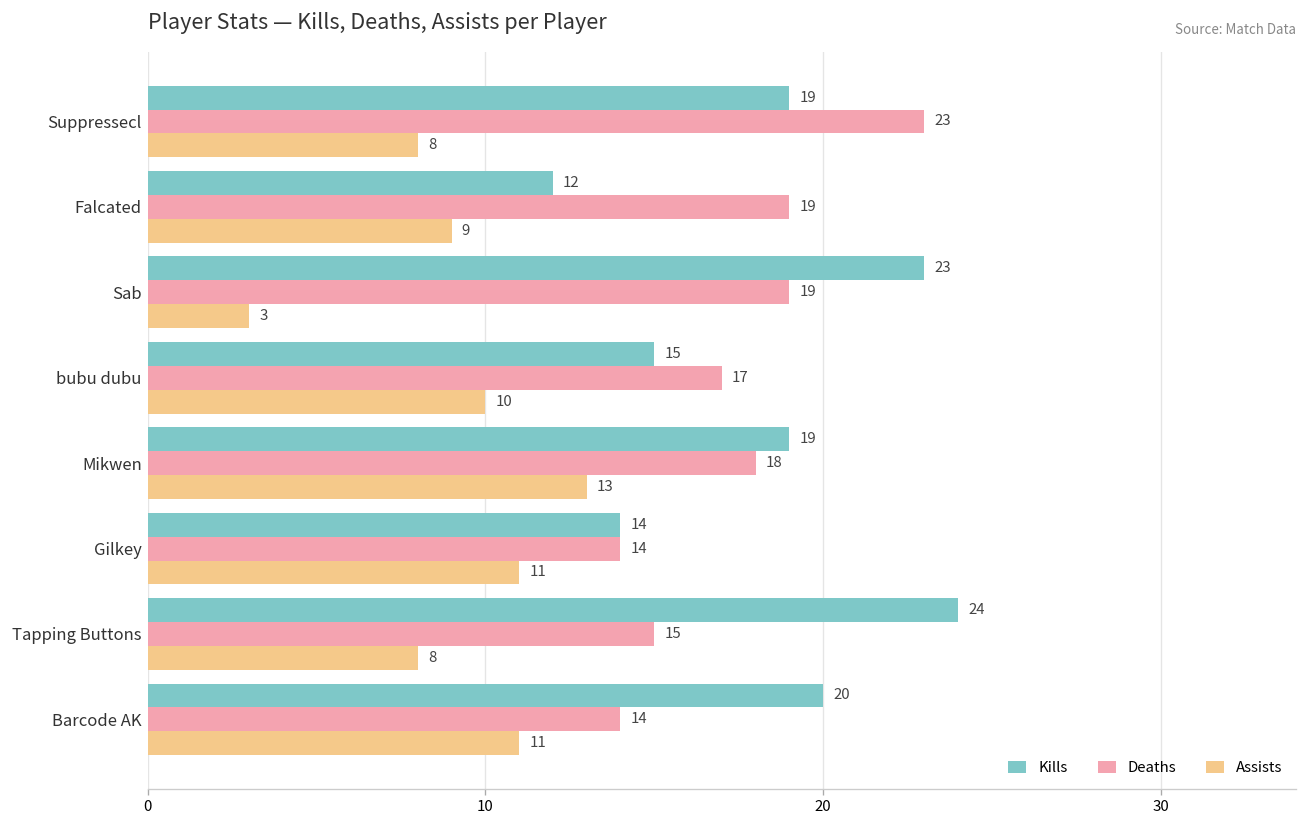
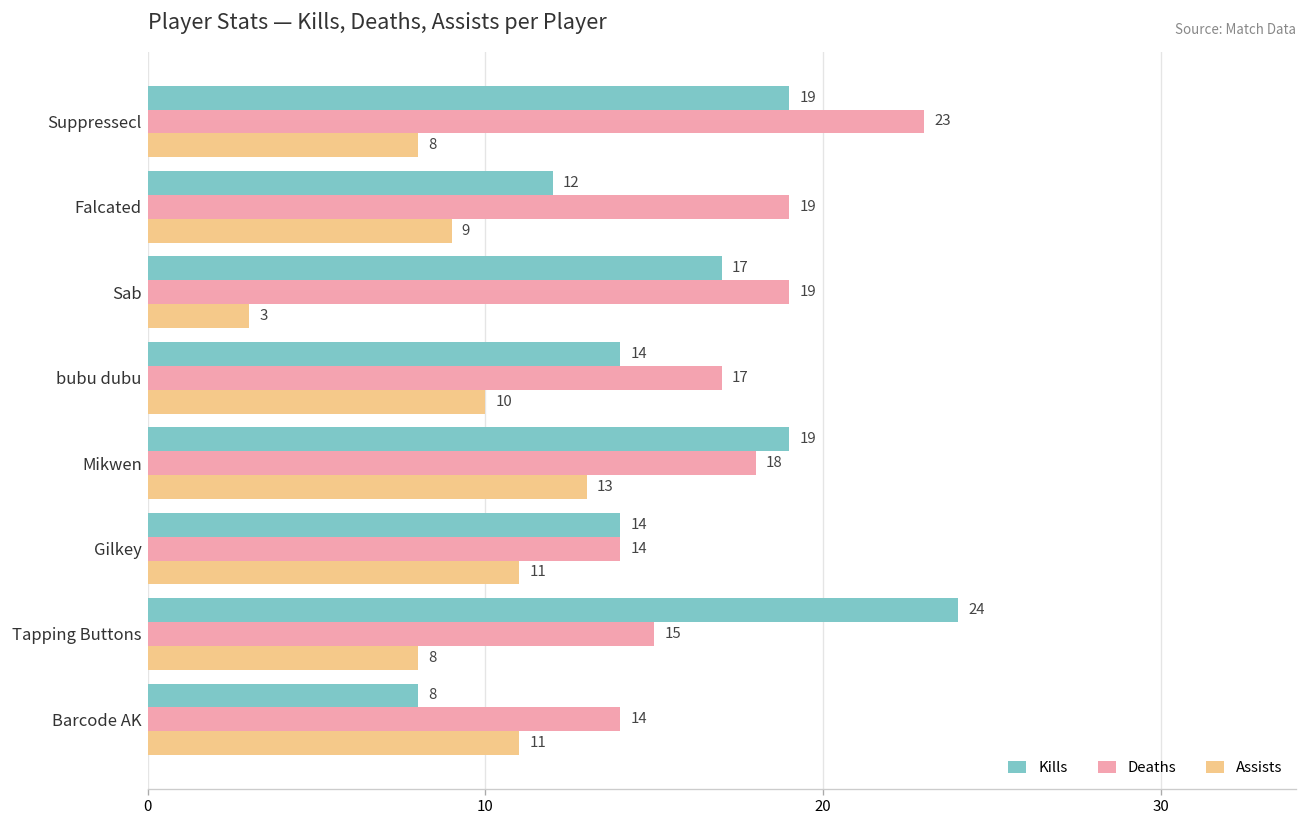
  {
    "Kills": {
      "Suppressecl": 19,
      "Falcated": 12,
-     "Sab": 23,
-     "bubu dubu": 15,
+     "Sab": 17,
+     "bubu dubu": 14,
      "Mikwen": 19,
      "Gilkey": 14,
      "Tapping Buttons": 24,
-     "Barcode AK": 20
+     "Barcode AK": 8
    }
  }
